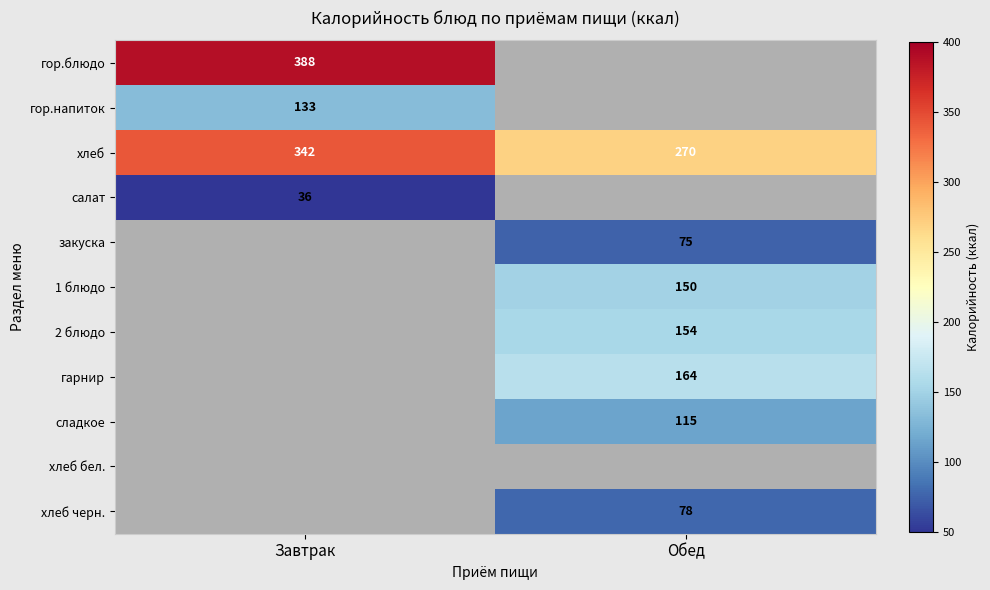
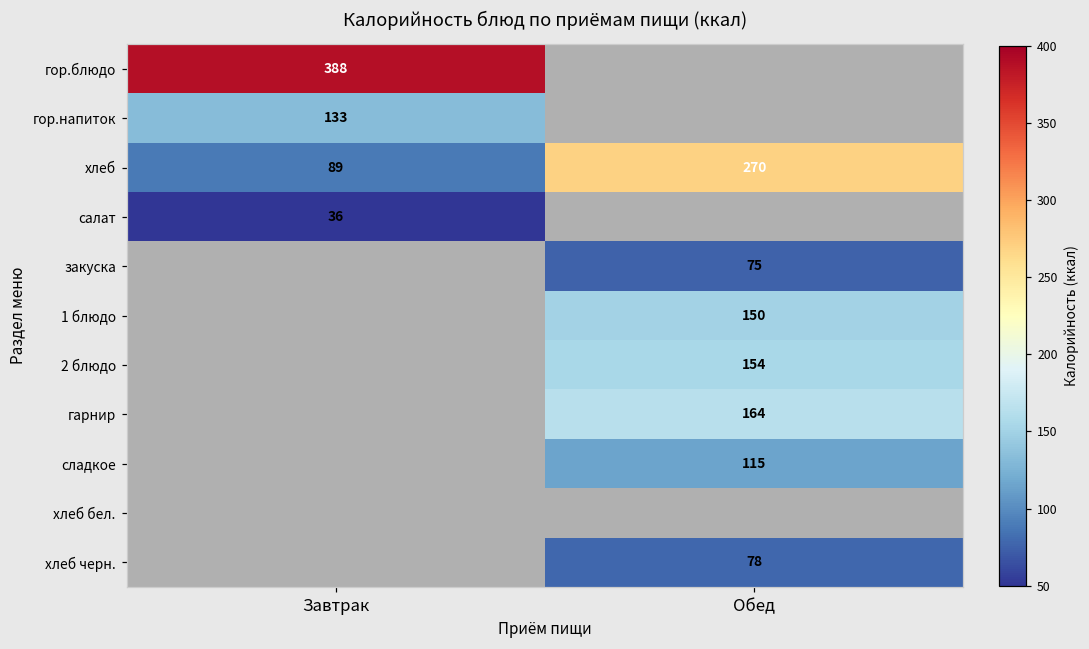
  {
    "гор.блюдо": {
      "Завтрак": 388
    },
    "гор.напиток": {
      "Завтрак": 133
    },
    "хлеб": {
-     "Завтрак": 342,
+     "Завтрак": 89,
      "Обед": 270
    },
    "салат": {
      "Завтрак": 36
    },
    "закуска": {
      "Обед": 75
    },
    "1 блюдо": {
      "Обед": 150
    },
    "2 блюдо": {
      "Обед": 154
    },
    "гарнир": {
      "Обед": 164
    },
    "сладкое": {
      "Обед": 115
    },
    "хлеб черн.": {
      "Обед": 78
    }
  }
